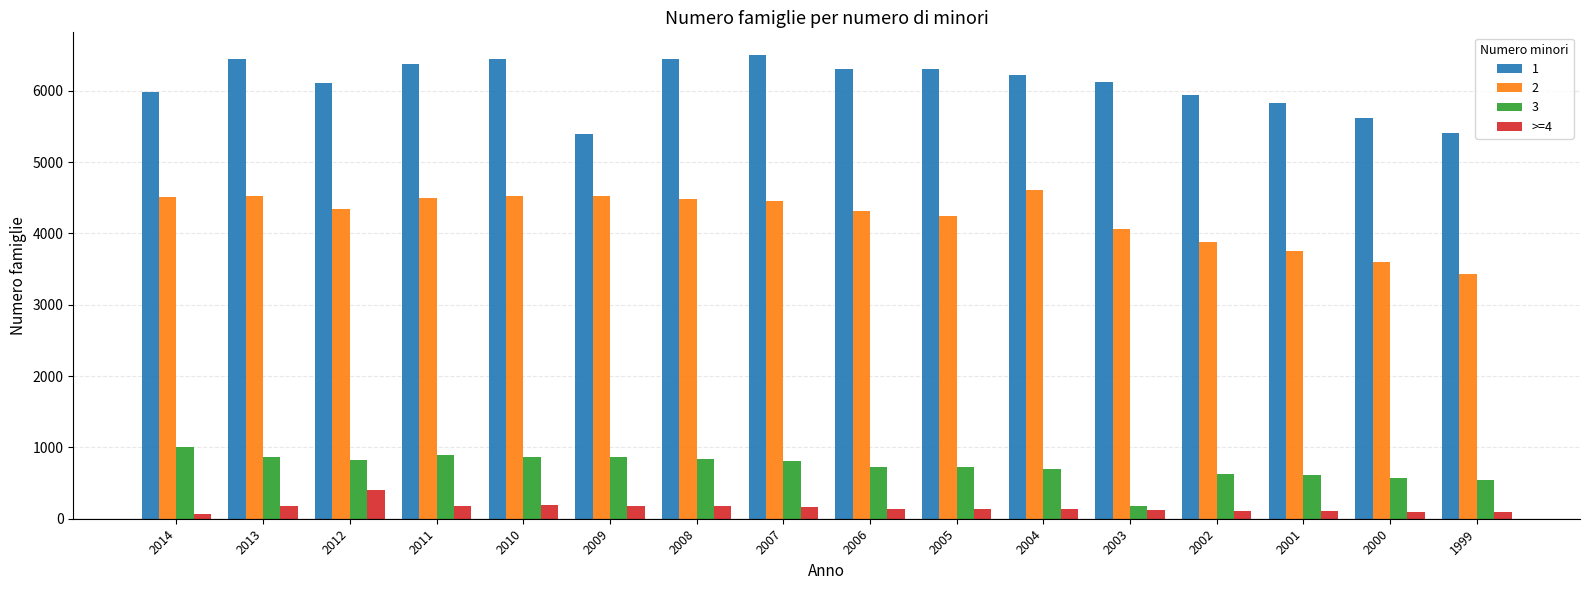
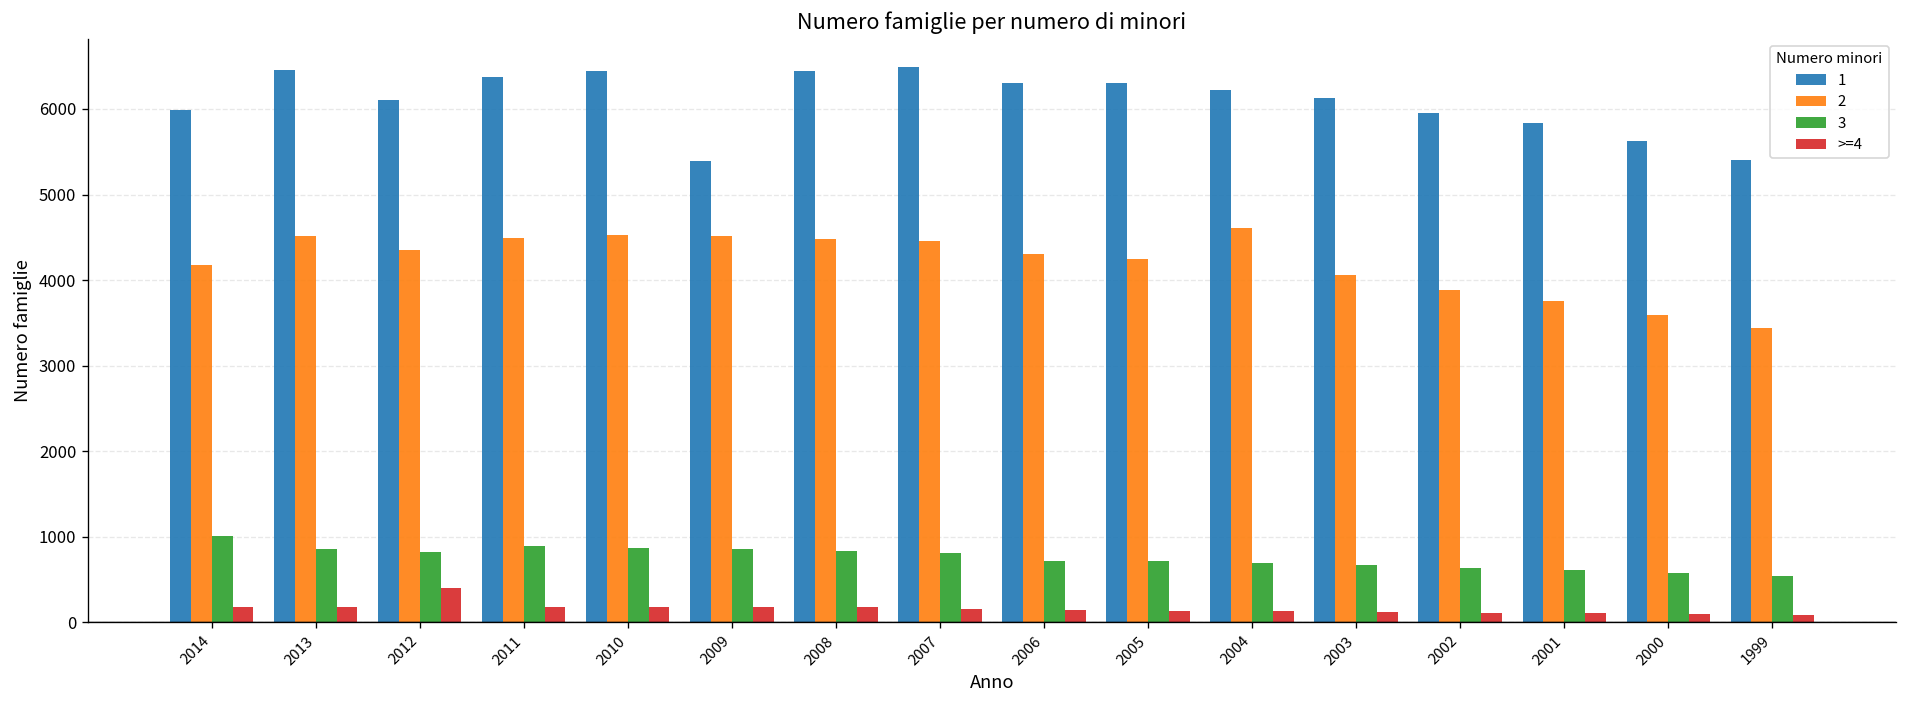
  {
    "1": {
      "2014": 6000,
      "2013": 6500,
      "2012": 6100,
      "2011": 6400,
      "2010": 6400,
      "2009": 5400,
      "2008": 6400,
      "2007": 6500,
      "2006": 6300,
      "2005": 6300,
      "2004": 6200,
      "2003": 6100,
      "2002": 5900,
      "2001": 5800,
      "2000": 5600,
      "1999": 5400
    },
    "2": {
-     "2014": 4500,
+     "2014": 4200,
      "2013": 4500,
      "2012": 4300,
      "2011": 4500,
      "2010": 4500,
      "2009": 4500,
      "2008": 4500,
      "2007": 4500,
      "2006": 4300,
      "2005": 4300,
      "2004": 4600,
      "2003": 4100,
      "2002": 3900,
      "2001": 3800,
      "2000": 3600,
      "1999": 3400
    },
    "3": {
      "2014": 1000,
      "2013": 900,
      "2012": 800,
      "2011": 900,
      "2010": 900,
      "2009": 900,
      "2008": 800,
      "2007": 800,
      "2006": 700,
      "2005": 700,
      "2004": 700,
-     "2003": 200,
+     "2003": 700,
      "2002": 600,
      "2001": 600,
      "2000": 600,
      "1999": 500
    },
    ">=4": {
-     "2014": 100,
+     "2014": 200,
      "2013": 200,
      "2012": 400,
      "2011": 200,
      "2010": 200,
      "2009": 200,
      "2008": 200,
      "2007": 200,
      "2006": 100,
      "2005": 100,
      "2004": 100,
      "2003": 100,
      "2002": 100,
      "2001": 100,
      "2000": 100,
      "1999": 100
    }
  }
